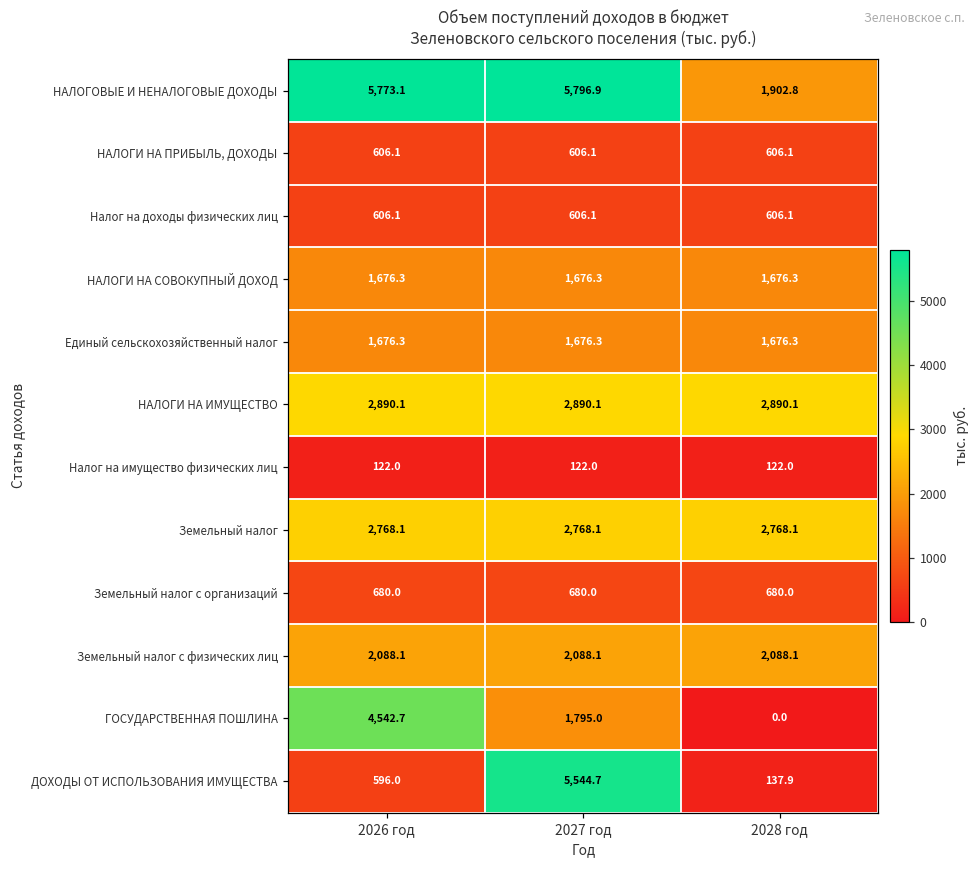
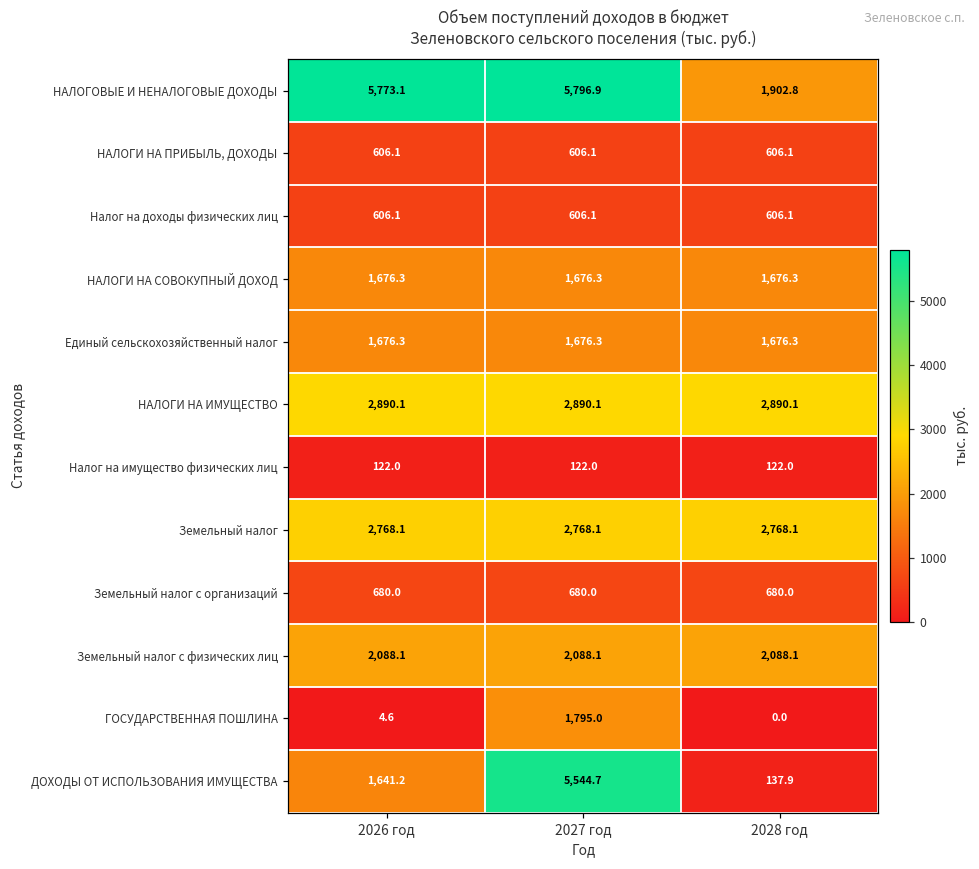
  {
    "НАЛОГОВЫЕ И НЕНАЛОГОВЫЕ ДОХОДЫ": {
      "2026 год": "5,773.1",
      "2027 год": "5,796.9",
      "2028 год": "1,902.8"
    },
    "НАЛОГИ НА ПРИБЫЛЬ, ДОХОДЫ": {
      "2026 год": "606.1",
      "2027 год": "606.1",
      "2028 год": "606.1"
    },
    "Налог на доходы физических лиц": {
      "2026 год": "606.1",
      "2027 год": "606.1",
      "2028 год": "606.1"
    },
    "НАЛОГИ НА СОВОКУПНЫЙ ДОХОД": {
      "2026 год": "1,676.3",
      "2027 год": "1,676.3",
      "2028 год": "1,676.3"
    },
    "Единый сельскохозяйственный налог": {
      "2026 год": "1,676.3",
      "2027 год": "1,676.3",
      "2028 год": "1,676.3"
    },
    "НАЛОГИ НА ИМУЩЕСТВО": {
      "2026 год": "2,890.1",
      "2027 год": "2,890.1",
      "2028 год": "2,890.1"
    },
    "Налог на имущество физических лиц": {
      "2026 год": "122.0",
      "2027 год": "122.0",
      "2028 год": "122.0"
    },
    "Земельный налог": {
      "2026 год": "2,768.1",
      "2027 год": "2,768.1",
      "2028 год": "2,768.1"
    },
    "Земельный налог с организаций": {
      "2026 год": "680.0",
      "2027 год": "680.0",
      "2028 год": "680.0"
    },
    "Земельный налог с физических лиц": {
      "2026 год": "2,088.1",
      "2027 год": "2,088.1",
      "2028 год": "2,088.1"
    },
    "ГОСУДАРСТВЕННАЯ ПОШЛИНА": {
-     "2026 год": "4,542.7",
+     "2026 год": "4.6",
      "2027 год": "1,795.0",
      "2028 год": "0.0"
    },
    "ДОХОДЫ ОТ ИСПОЛЬЗОВАНИЯ ИМУЩЕСТВА": {
-     "2026 год": "596.0",
+     "2026 год": "1,641.2",
      "2027 год": "5,544.7",
      "2028 год": "137.9"
    }
  }
